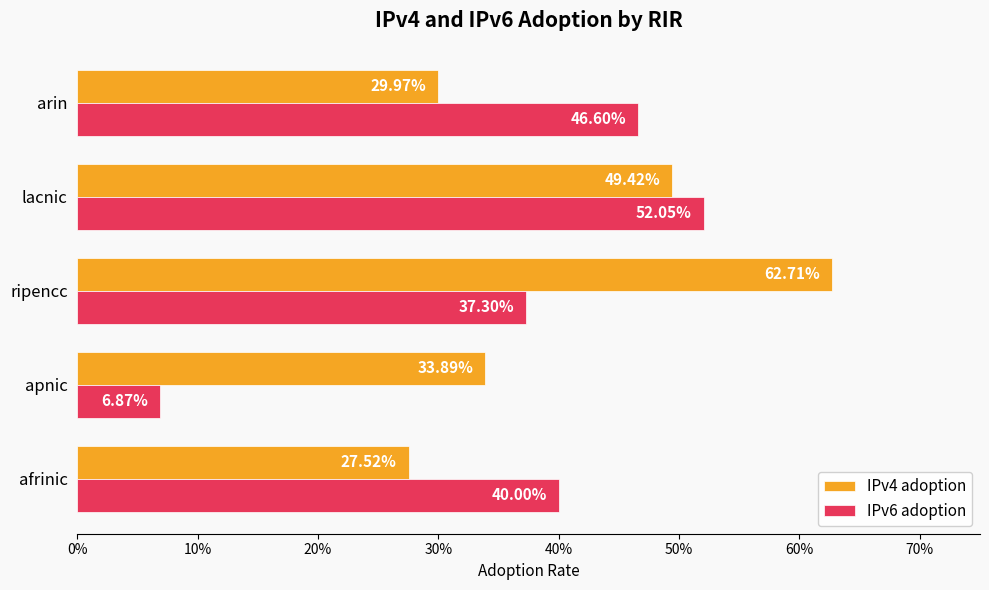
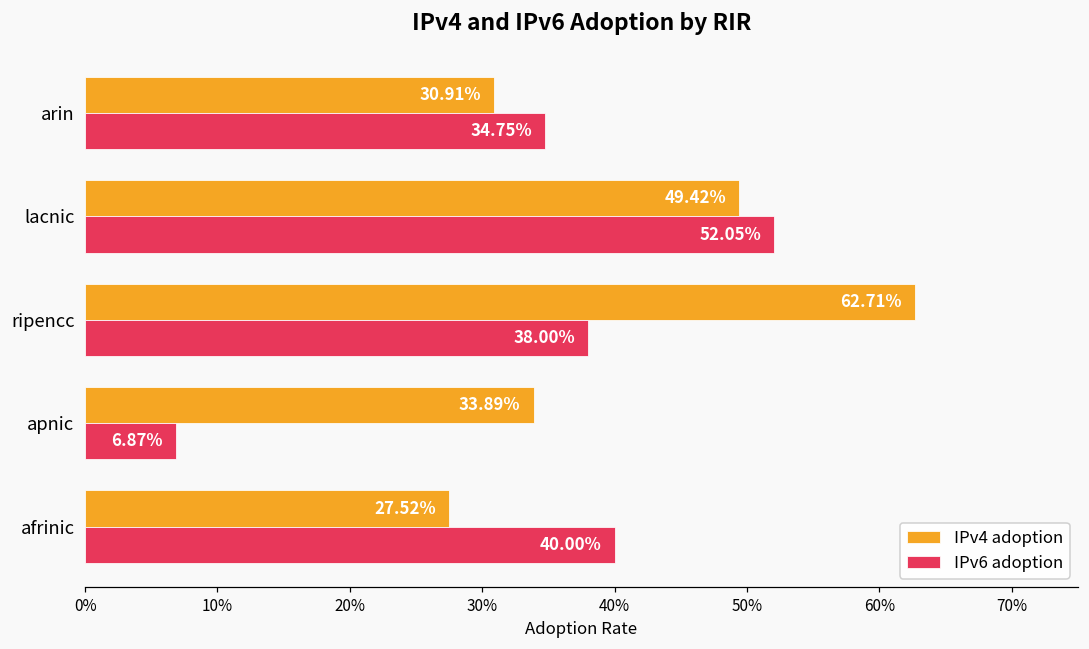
  {
    "IPv4 adoption": {
-     "arin": "29.97%",
+     "arin": "30.91%",
      "lacnic": "49.42%",
      "ripencc": "62.71%",
      "apnic": "33.89%",
      "afrinic": "27.52%"
    },
    "IPv6 adoption": {
-     "arin": "46.60%",
+     "arin": "34.75%",
      "lacnic": "52.05%",
-     "ripencc": "37.30%",
+     "ripencc": "38.00%",
      "apnic": "6.87%",
      "afrinic": "40.00%"
    }
  }
